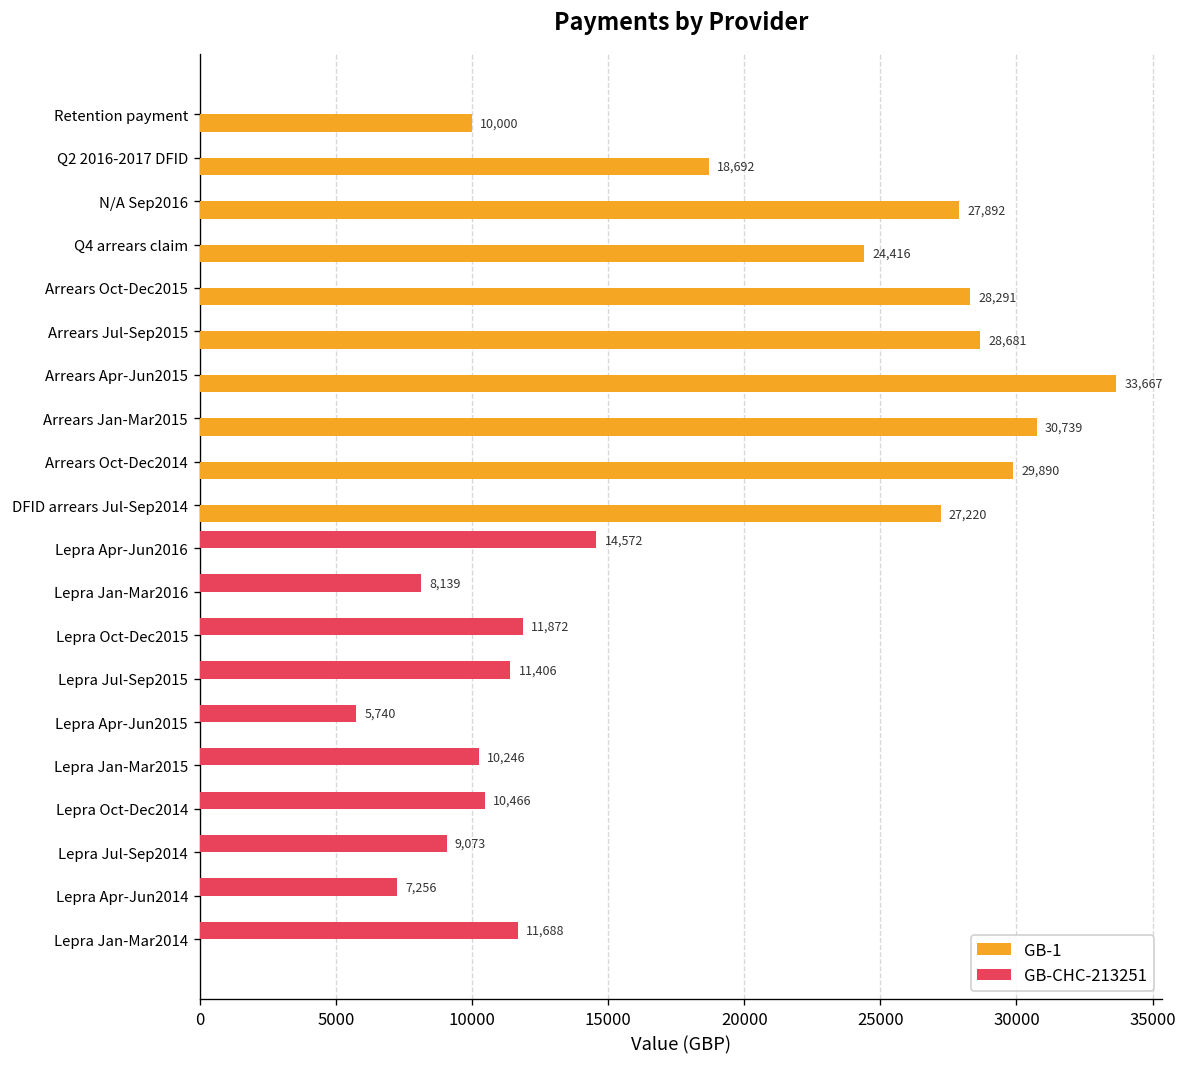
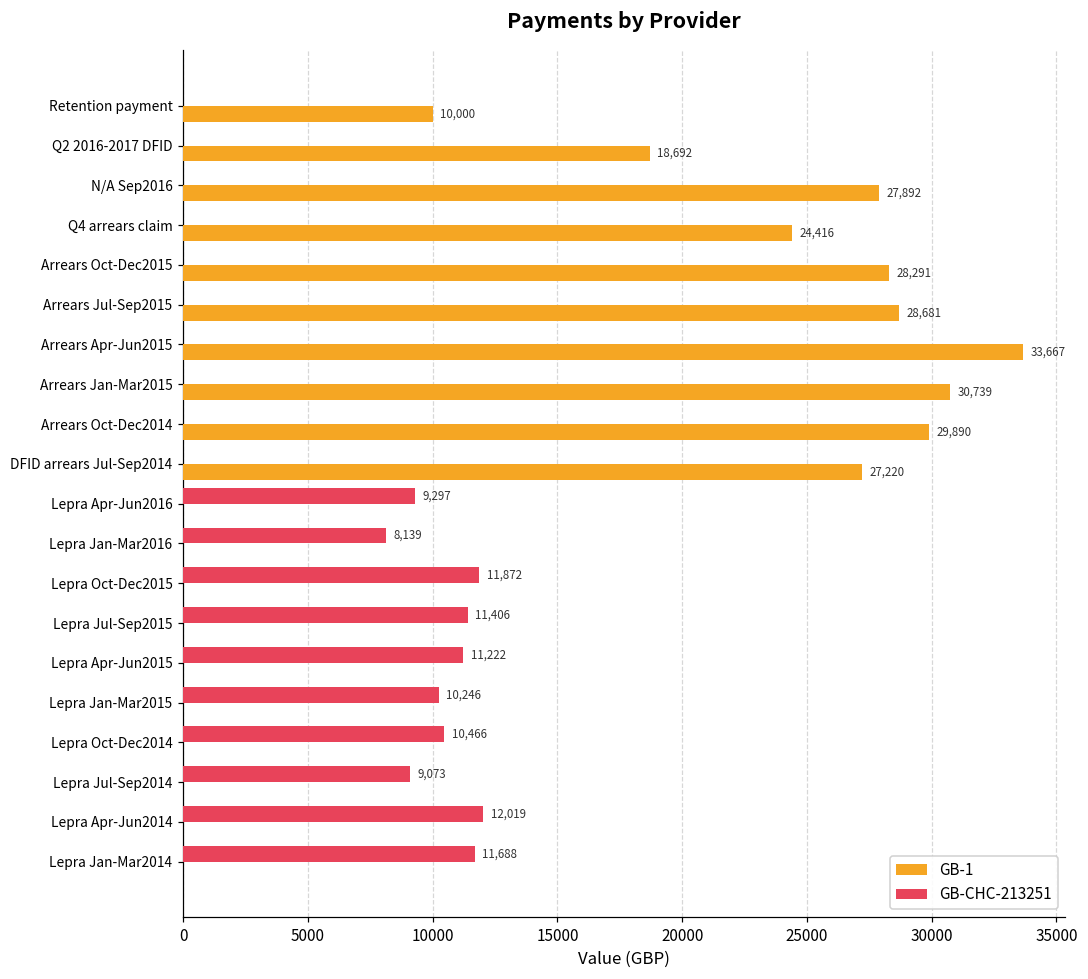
  {
    "GB-1": {
      "Retention payment": "10,000",
      "Q2 2016-2017 DFID": "18,692",
      "N/A Sep2016": "27,892",
      "Q4 arrears claim": "24,416",
      "Arrears Oct-Dec2015": "28,291",
      "Arrears Jul-Sep2015": "28,681",
      "Arrears Apr-Jun2015": "33,667",
      "Arrears Jan-Mar2015": "30,739",
      "Arrears Oct-Dec2014": "29,890",
      "DFID arrears Jul-Sep2014": "27,220"
    },
    "GB-CHC-213251": {
-     "Lepra Apr-Jun2016": "14,572",
+     "Lepra Apr-Jun2016": "9,297",
      "Lepra Jan-Mar2016": "8,139",
      "Lepra Oct-Dec2015": "11,872",
      "Lepra Jul-Sep2015": "11,406",
-     "Lepra Apr-Jun2015": "5,740",
+     "Lepra Apr-Jun2015": "11,222",
      "Lepra Jan-Mar2015": "10,246",
      "Lepra Oct-Dec2014": "10,466",
      "Lepra Jul-Sep2014": "9,073",
-     "Lepra Apr-Jun2014": "7,256",
+     "Lepra Apr-Jun2014": "12,019",
      "Lepra Jan-Mar2014": "11,688"
    }
  }
